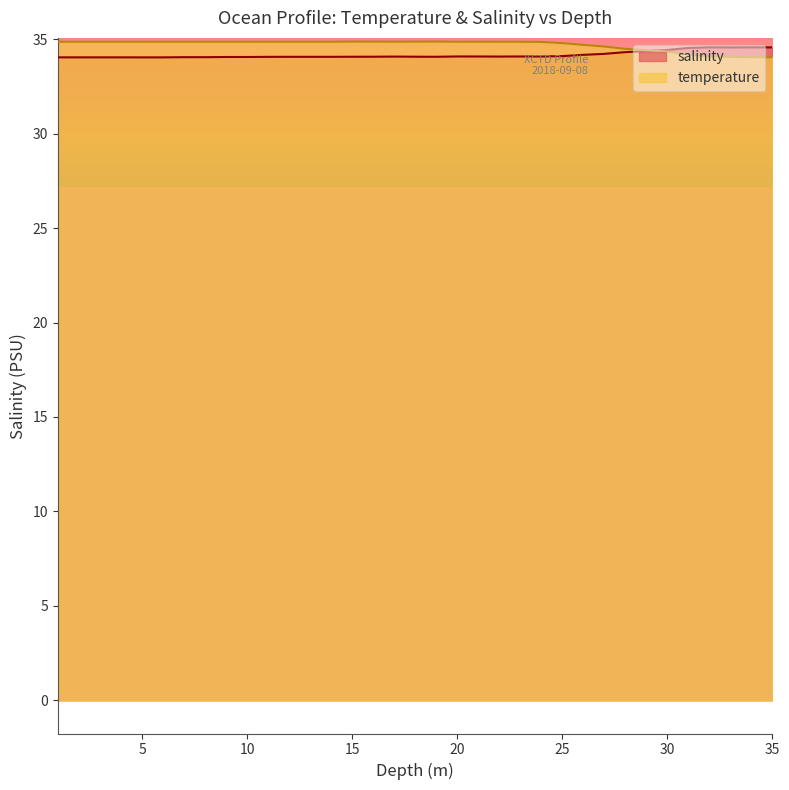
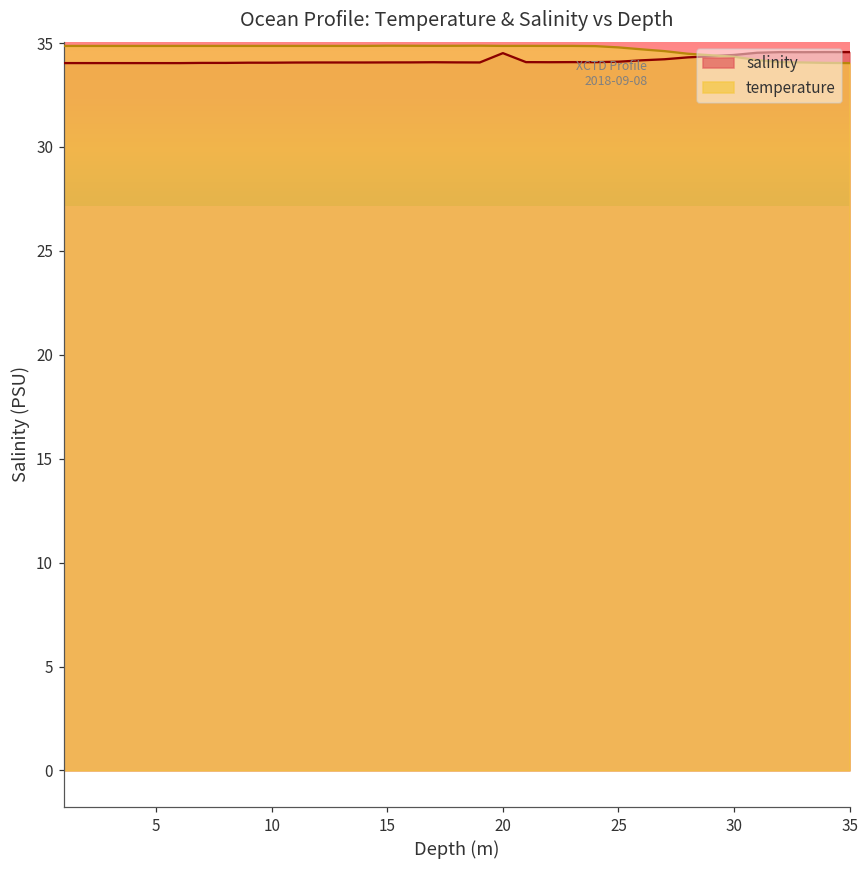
  {
    "salinity": {
      "5": 34.0,
      "10": 34.1,
      "15": 34.1,
-     "20": 34.1,
+     "20": 34.5,
      "35": 34.6
    },
    "temperature": {
      "5": 34.9,
      "10": 34.9,
      "15": 34.9,
      "20": 34.9,
      "25": 34.8,
      "35": 34.0
    }
  }
